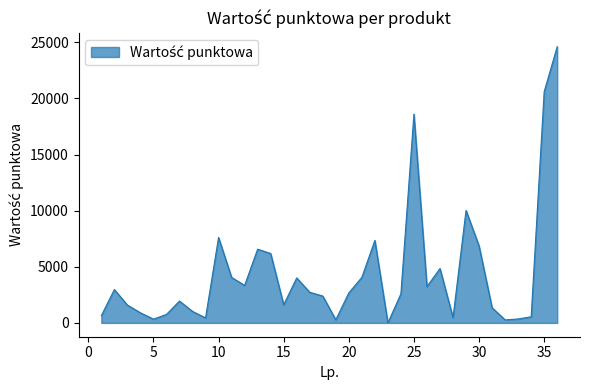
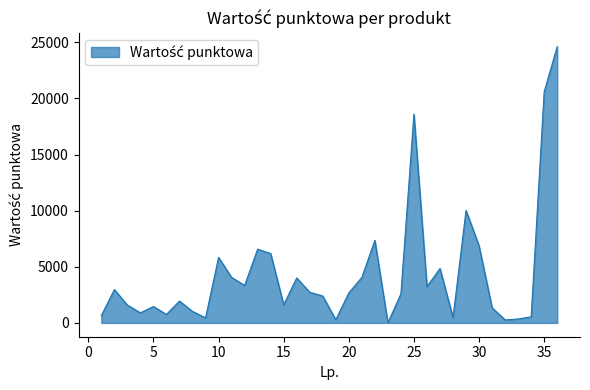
  {
-   "5": 300,
-   "10": 7600,
+   "5": 1500,
+   "10": 5800,
    "15": 1600,
    "20": 2700,
    "25": 18600,
    "30": 6900,
    "35": 20600
  }
